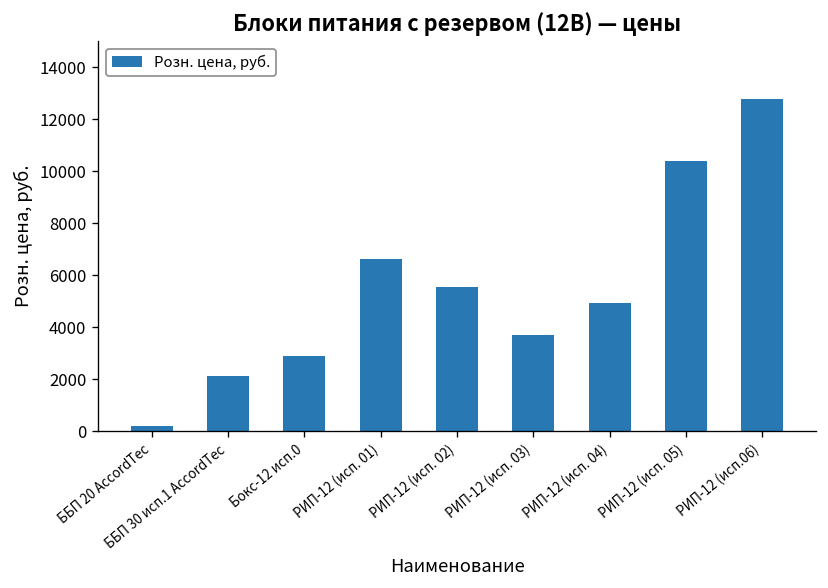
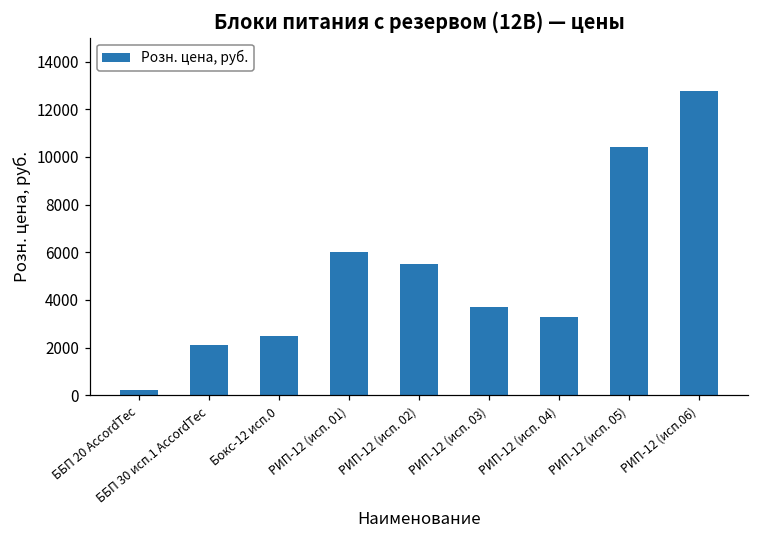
  {
    "ББП 20 AccordTec": 200,
    "ББП 30 исп.1 AccordTec": 2100,
-   "Бокс-12 исп.0": 2900,
-   "РИП-12 (исп. 01)": 6600,
+   "Бокс-12 исп.0": 2500,
+   "РИП-12 (исп. 01)": 6000,
    "РИП-12 (исп. 02)": 5500,
    "РИП-12 (исп. 03)": 3700,
-   "РИП-12 (исп. 04)": 4900,
+   "РИП-12 (исп. 04)": 3300,
    "РИП-12 (исп. 05)": 10400,
    "РИП-12 (исп.06)": 12800
  }
